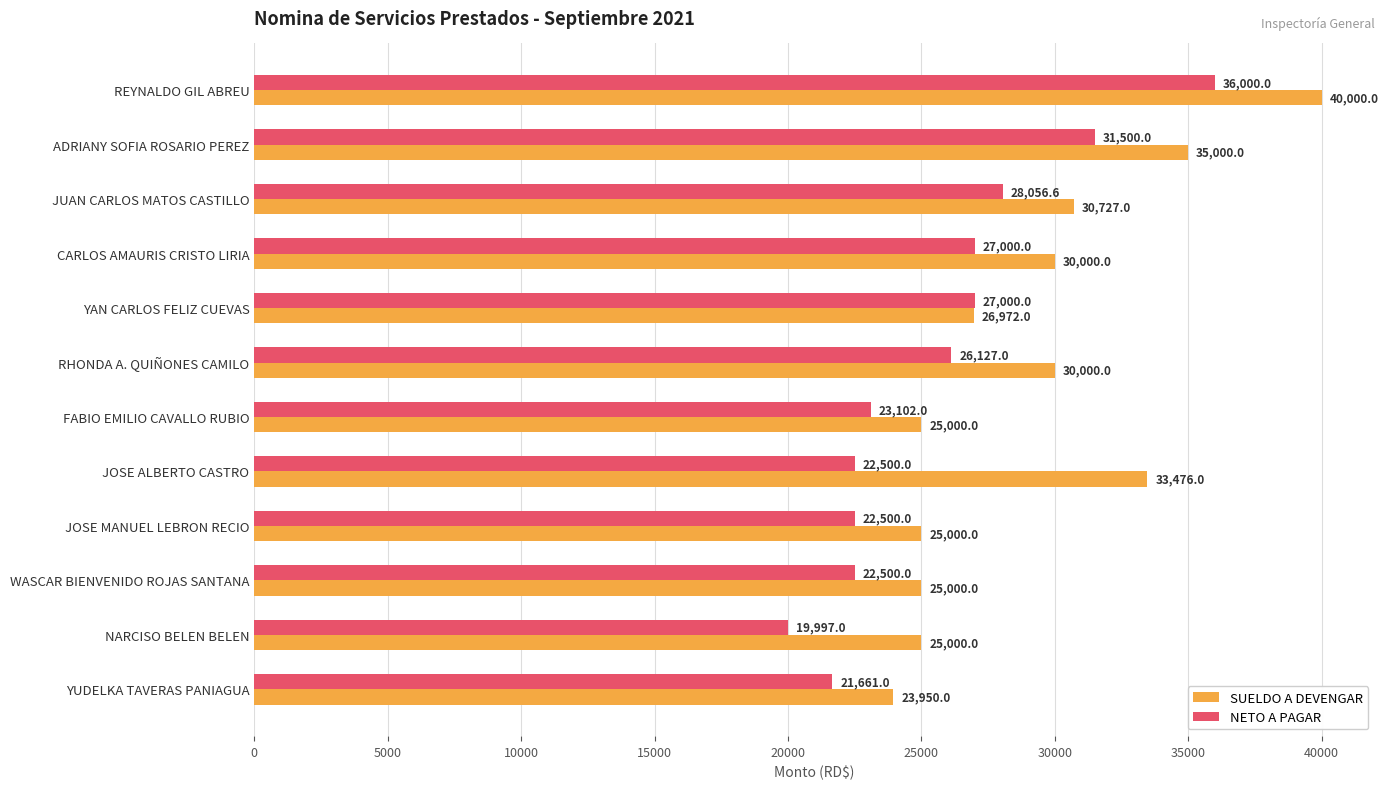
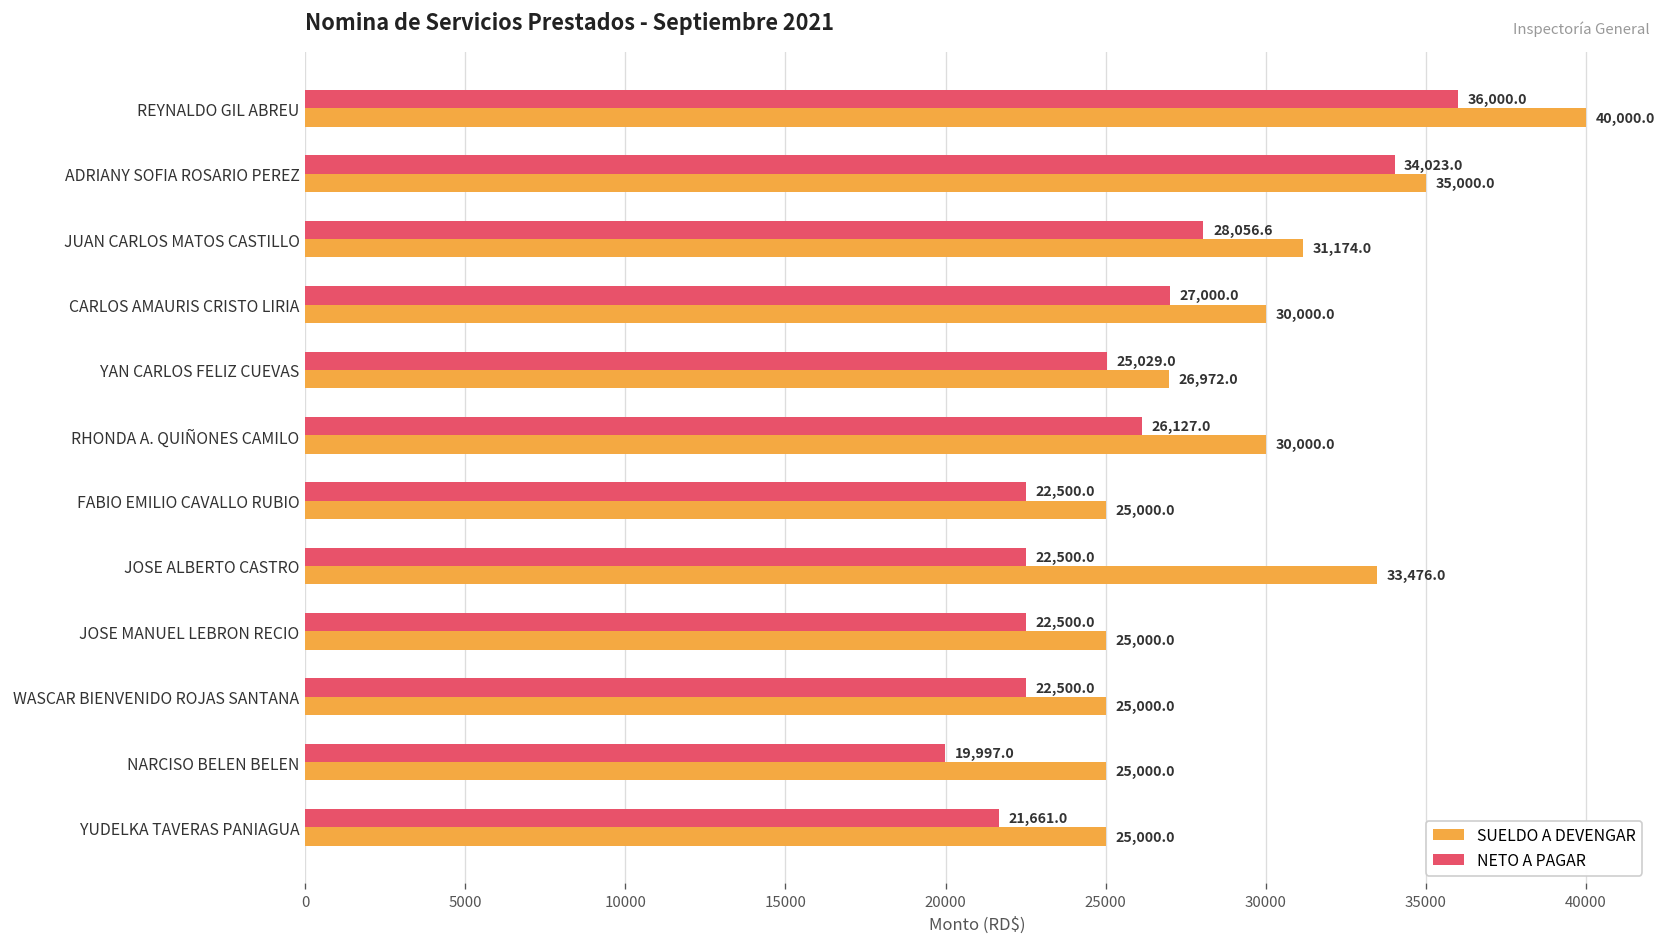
  {
    "SUELDO A DEVENGAR": {
      "REYNALDO GIL ABREU": "40,000.0",
      "ADRIANY SOFIA ROSARIO PEREZ": "35,000.0",
-     "JUAN CARLOS MATOS CASTILLO": "30,727.0",
+     "JUAN CARLOS MATOS CASTILLO": "31,174.0",
      "CARLOS AMAURIS CRISTO LIRIA": "30,000.0",
      "YAN CARLOS FELIZ CUEVAS": "26,972.0",
      "RHONDA A. QUIÑONES CAMILO": "30,000.0",
      "FABIO EMILIO CAVALLO RUBIO": "25,000.0",
      "JOSE ALBERTO CASTRO": "33,476.0",
      "JOSE MANUEL LEBRON RECIO": "25,000.0",
      "WASCAR BIENVENIDO ROJAS SANTANA": "25,000.0",
      "NARCISO BELEN BELEN": "25,000.0",
-     "YUDELKA TAVERAS PANIAGUA": "23,950.0"
+     "YUDELKA TAVERAS PANIAGUA": "25,000.0"
    },
    "NETO A PAGAR": {
      "REYNALDO GIL ABREU": "36,000.0",
-     "ADRIANY SOFIA ROSARIO PEREZ": "31,500.0",
+     "ADRIANY SOFIA ROSARIO PEREZ": "34,023.0",
      "JUAN CARLOS MATOS CASTILLO": "28,056.6",
      "CARLOS AMAURIS CRISTO LIRIA": "27,000.0",
-     "YAN CARLOS FELIZ CUEVAS": "27,000.0",
+     "YAN CARLOS FELIZ CUEVAS": "25,029.0",
      "RHONDA A. QUIÑONES CAMILO": "26,127.0",
-     "FABIO EMILIO CAVALLO RUBIO": "23,102.0",
+     "FABIO EMILIO CAVALLO RUBIO": "22,500.0",
      "JOSE ALBERTO CASTRO": "22,500.0",
      "JOSE MANUEL LEBRON RECIO": "22,500.0",
      "WASCAR BIENVENIDO ROJAS SANTANA": "22,500.0",
      "NARCISO BELEN BELEN": "19,997.0",
      "YUDELKA TAVERAS PANIAGUA": "21,661.0"
    }
  }
